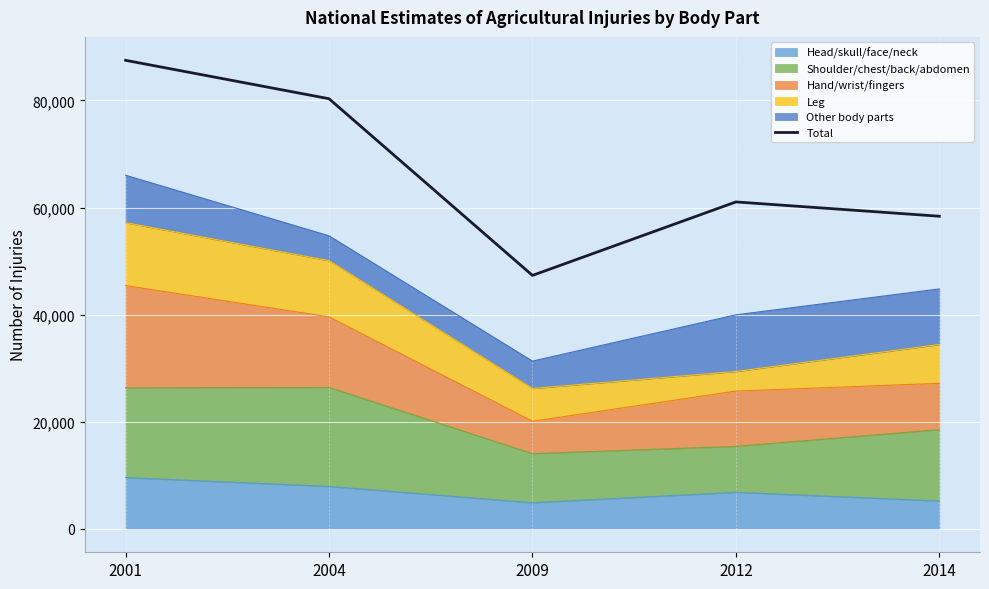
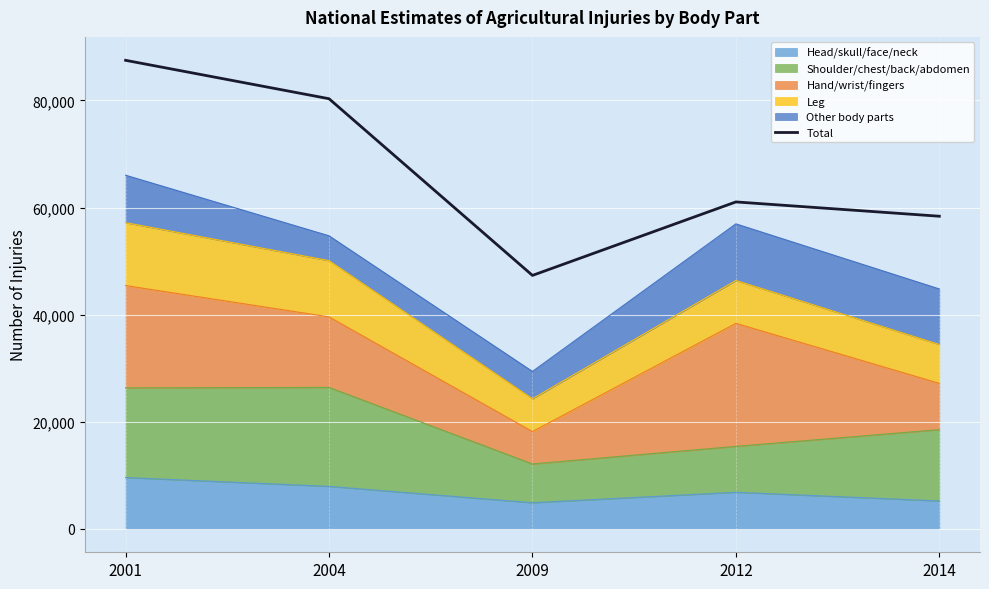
  {
    "Shoulder/chest/back/abdomen": {
      "2001": "17,000",
      "2004": "18,000",
-     "2009": "9,000",
+     "2009": "7,000",
      "2012": "9,000",
      "2014": "13,000"
    },
    "Hand/wrist/fingers": {
      "2001": "19,000",
      "2004": "13,000",
      "2009": "6,000",
-     "2012": "10,000",
+     "2012": "23,000",
      "2014": "9,000"
    },
    "Leg": {
      "2001": "12,000",
      "2004": "10,000",
      "2009": "6,000",
-     "2012": "4,000",
+     "2012": "8,000",
      "2014": "7,000"
    },
    "Total": {
      "2001": "88,000",
      "2004": "80,000",
      "2009": "47,000",
      "2012": "61,000",
      "2014": "58,000"
    }
  }
